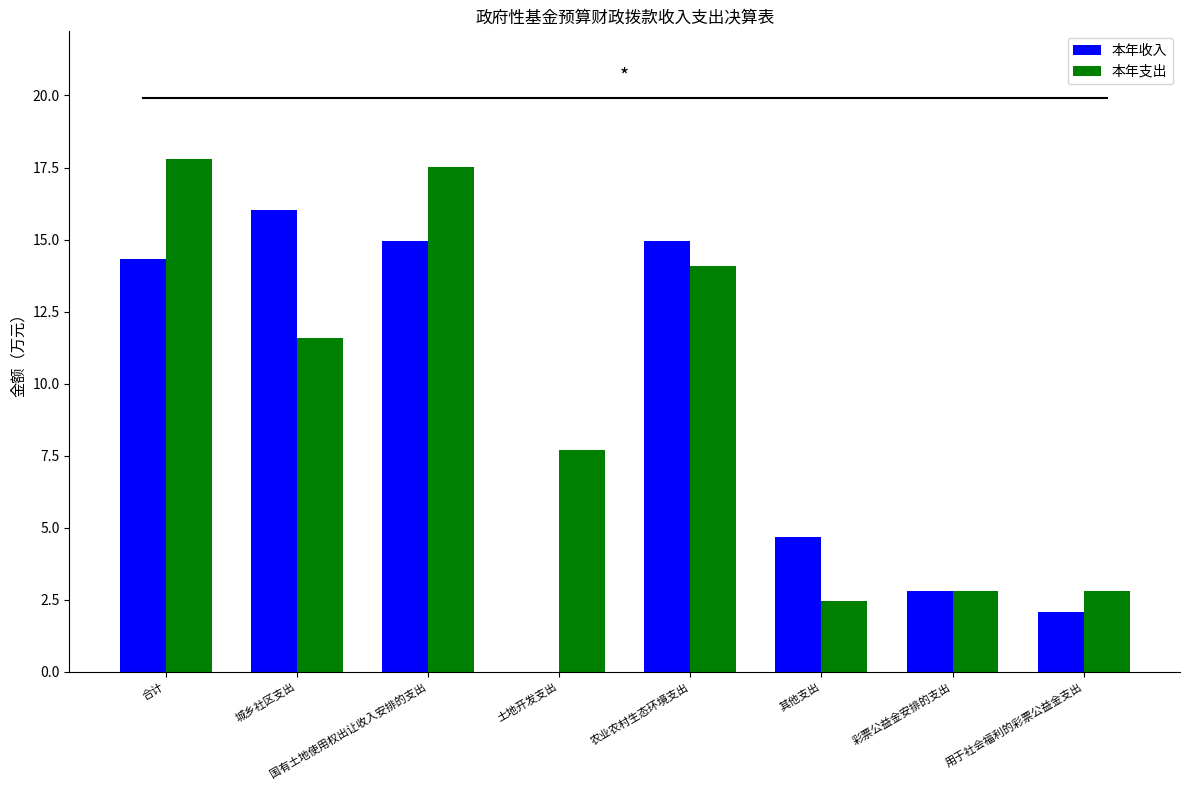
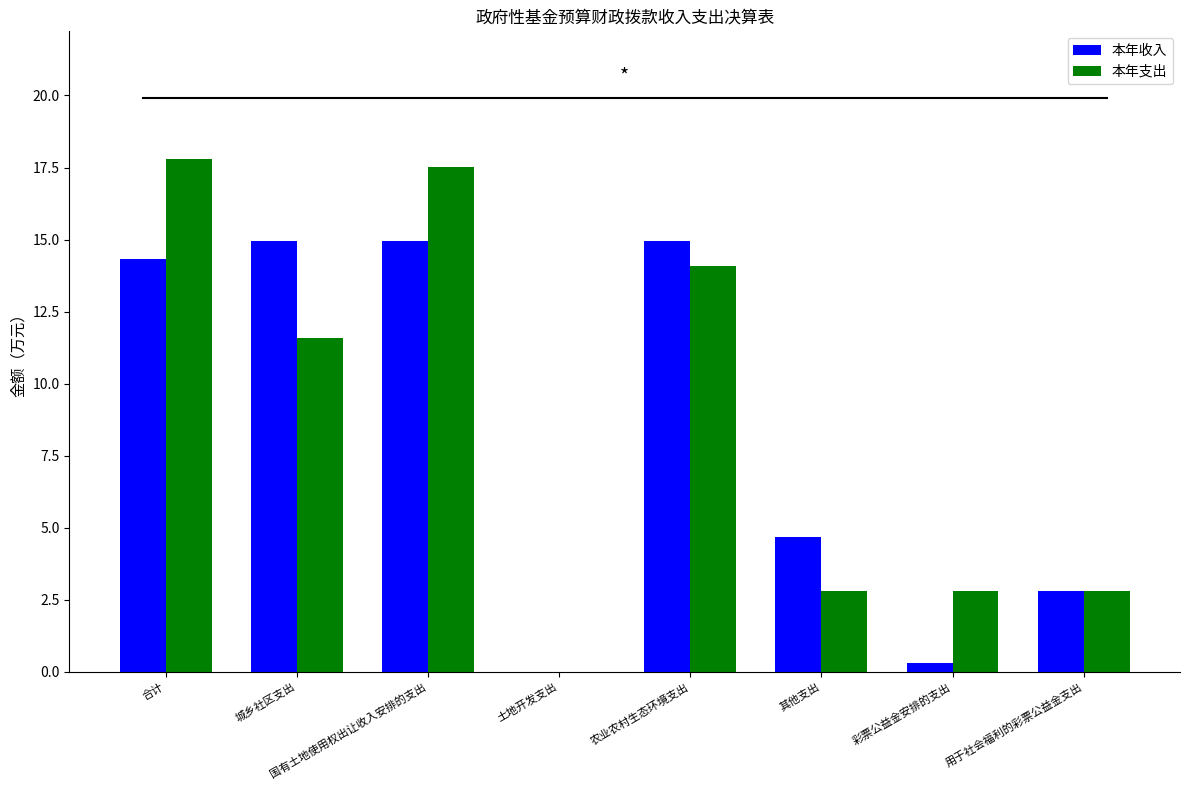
  {
    "本年收入": {
      "合计": 14.3,
-     "城乡社区支出": 16.0,
+     "城乡社区支出": 15.0,
      "国有土地使用权出让收入安排的支出": 15.0,
      "土地开发支出": 0.0,
      "农业农村生态环境支出": 15.0,
      "其他支出": 4.7,
-     "彩票公益金安排的支出": 2.8,
-     "用于社会福利的彩票公益金支出": 2.1
+     "彩票公益金安排的支出": 0.3,
+     "用于社会福利的彩票公益金支出": 2.8
    },
    "本年支出": {
      "合计": 17.8,
      "城乡社区支出": 11.6,
      "国有土地使用权出让收入安排的支出": 17.5,
-     "土地开发支出": 7.7,
+     "土地开发支出": 0.0,
      "农业农村生态环境支出": 14.1,
-     "其他支出": 2.5,
+     "其他支出": 2.8,
      "彩票公益金安排的支出": 2.8,
      "用于社会福利的彩票公益金支出": 2.8
    }
  }
